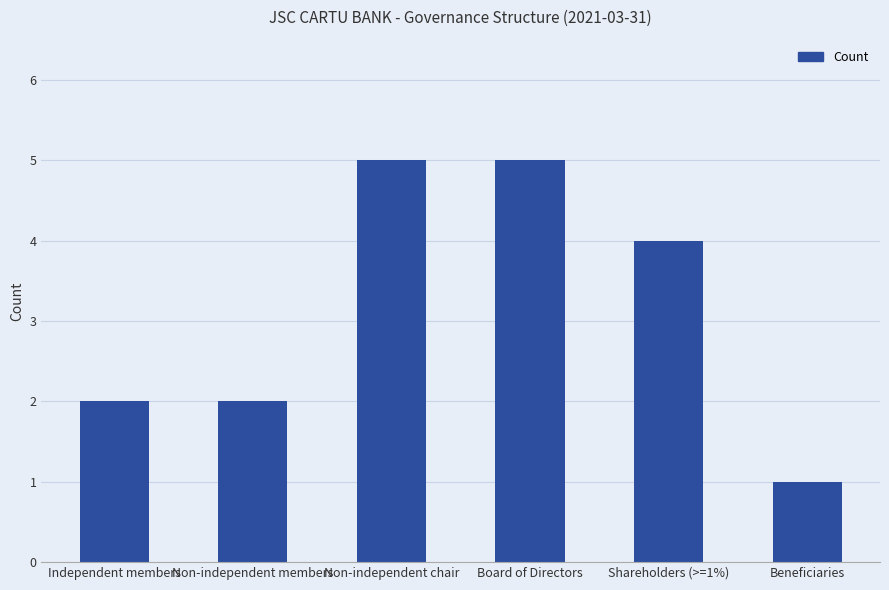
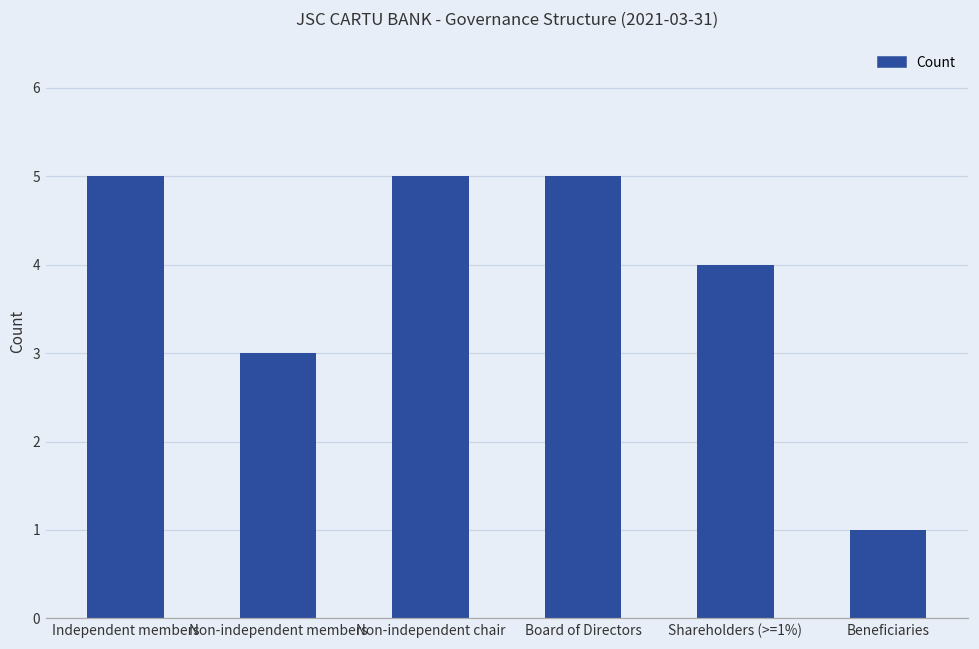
  {
-   "Independent members": 2,
-   "Non-independent members": 2,
+   "Independent members": 5,
+   "Non-independent members": 3,
    "Non-independent chair": 5,
    "Board of Directors": 5,
    "Shareholders (>=1%)": 4,
    "Beneficiaries": 1
  }
